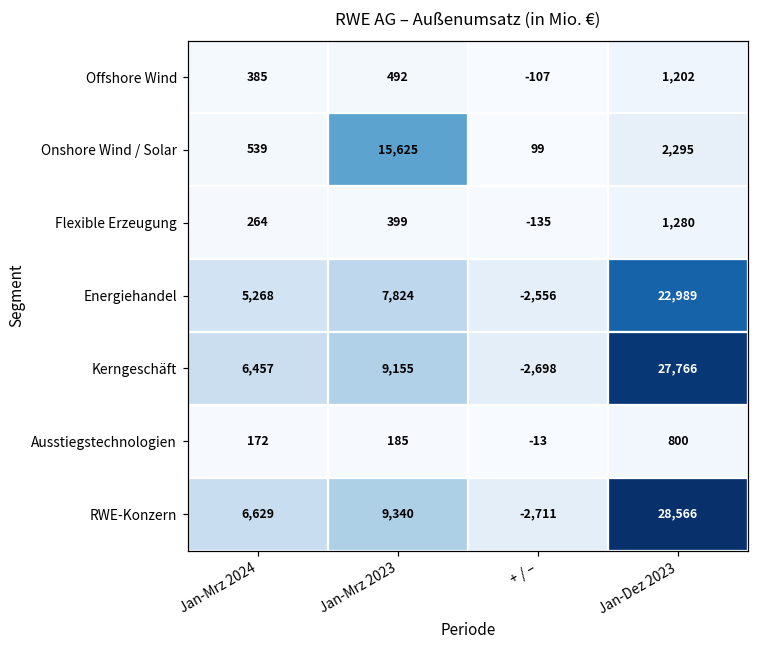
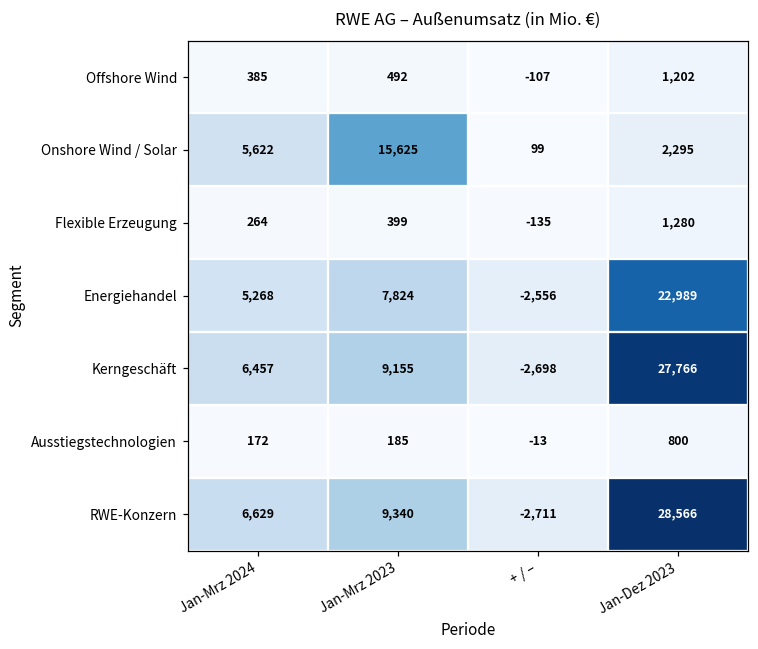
  {
    "Offshore Wind": {
      "Jan-Mrz 2024": "385",
      "Jan-Mrz 2023": "492",
      "+ / –": "-107",
      "Jan-Dez 2023": "1,202"
    },
    "Onshore Wind / Solar": {
-     "Jan-Mrz 2024": "539",
+     "Jan-Mrz 2024": "5,622",
      "Jan-Mrz 2023": "15,625",
      "+ / –": "99",
      "Jan-Dez 2023": "2,295"
    },
    "Flexible Erzeugung": {
      "Jan-Mrz 2024": "264",
      "Jan-Mrz 2023": "399",
      "+ / –": "-135",
      "Jan-Dez 2023": "1,280"
    },
    "Energiehandel": {
      "Jan-Mrz 2024": "5,268",
      "Jan-Mrz 2023": "7,824",
      "+ / –": "-2,556",
      "Jan-Dez 2023": "22,989"
    },
    "Kerngeschäft": {
      "Jan-Mrz 2024": "6,457",
      "Jan-Mrz 2023": "9,155",
      "+ / –": "-2,698",
      "Jan-Dez 2023": "27,766"
    },
    "Ausstiegstechnologien": {
      "Jan-Mrz 2024": "172",
      "Jan-Mrz 2023": "185",
      "+ / –": "-13",
      "Jan-Dez 2023": "800"
    },
    "RWE-Konzern": {
      "Jan-Mrz 2024": "6,629",
      "Jan-Mrz 2023": "9,340",
      "+ / –": "-2,711",
      "Jan-Dez 2023": "28,566"
    }
  }
